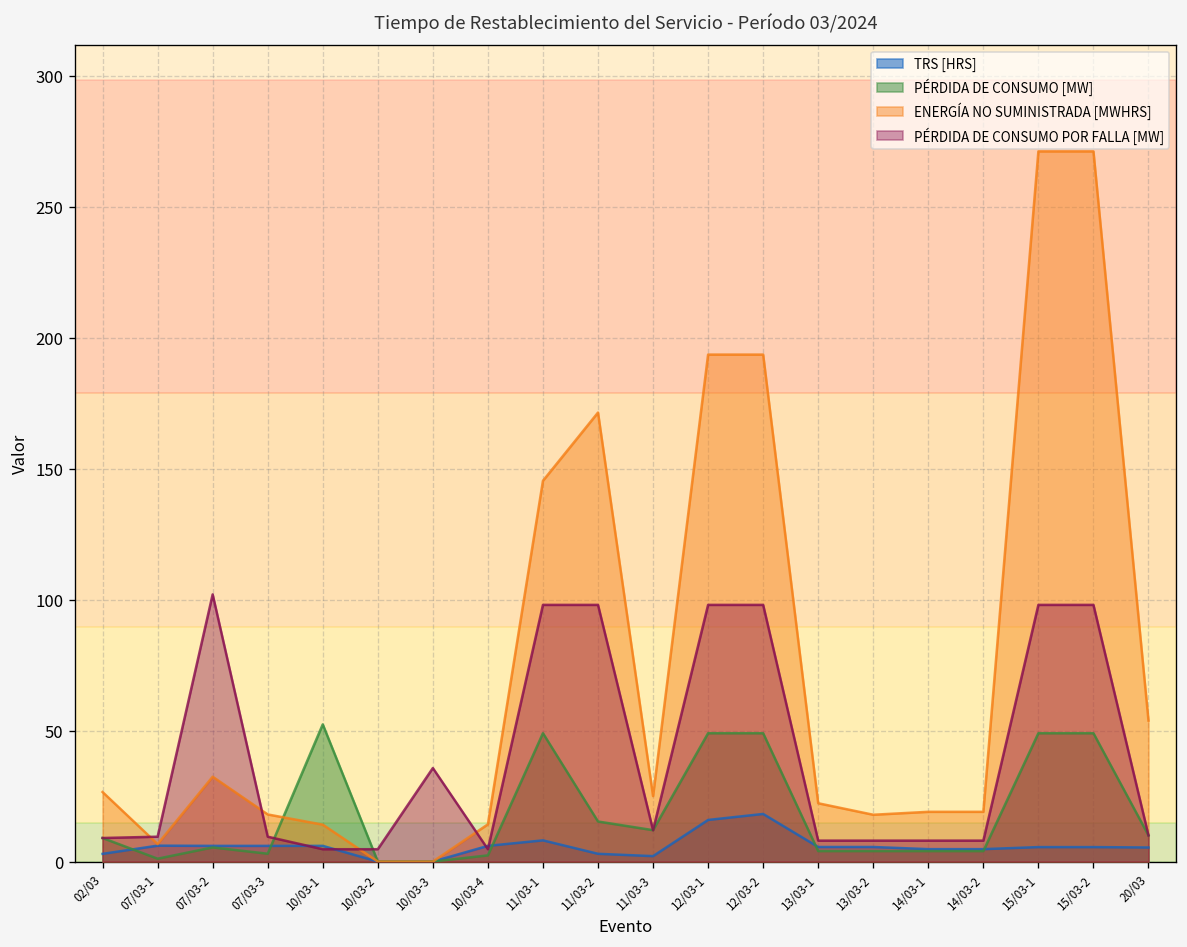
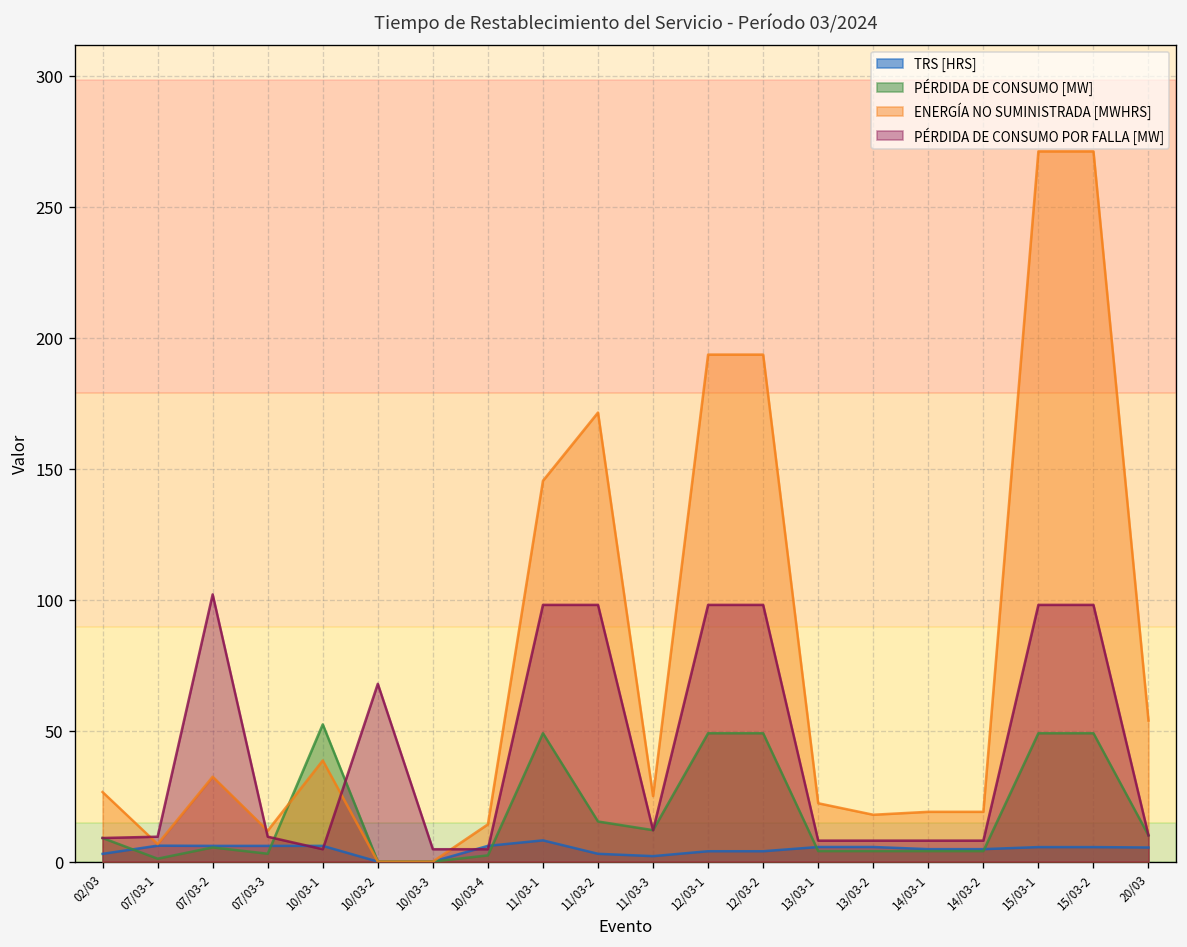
  {
    "TRS [HRS]": {
      "02/03": 3,
      "07/03-3": 6,
      "10/03-1": 6,
      "10/03-4": 6,
      "11/03-1": 8,
      "11/03-2": 3,
      "11/03-3": 2,
-     "12/03-1": 16,
-     "12/03-2": 18,
+     "12/03-1": 4,
+     "12/03-2": 4,
      "13/03-1": 6,
      "13/03-2": 6,
      "15/03-1": 6,
      "15/03-2": 6,
      "20/03": 5
    },
    "PÉRDIDA DE CONSUMO [MW]": {
      "07/03-1": 1,
      "07/03-3": 3,
      "10/03-1": 52,
      "10/03-4": 2,
      "11/03-1": 49,
      "11/03-2": 15,
      "12/03-1": 49,
      "12/03-2": 49,
      "13/03-1": 4,
      "13/03-2": 4,
      "15/03-1": 49,
      "15/03-2": 49
    },
    "ENERGÍA NO SUMINISTRADA [MWHRS]": {
      "02/03": 27,
      "07/03-2": 32,
-     "07/03-3": 18,
-     "10/03-1": 14,
+     "07/03-3": 12,
+     "10/03-1": 39,
      "10/03-4": 14,
      "11/03-1": 145,
      "11/03-2": 171,
      "11/03-3": 25,
      "12/03-1": 194,
      "12/03-2": 194,
      "13/03-1": 22,
      "13/03-2": 18,
      "14/03-1": 19,
      "14/03-2": 19,
      "15/03-1": 271,
      "15/03-2": 271,
      "20/03": 54
    },
    "PÉRDIDA DE CONSUMO POR FALLA [MW]": {
      "07/03-1": 10,
      "07/03-2": 102,
      "07/03-3": 10,
      "10/03-1": 5,
-     "10/03-2": 5,
-     "10/03-3": 36,
+     "10/03-2": 68,
+     "10/03-3": 5,
      "10/03-4": 5,
      "11/03-1": 98,
      "11/03-2": 98,
      "12/03-1": 98,
      "12/03-2": 98,
      "13/03-1": 8,
      "13/03-2": 8,
      "14/03-1": 8,
      "14/03-2": 8,
      "15/03-1": 98,
      "15/03-2": 98
    }
  }
